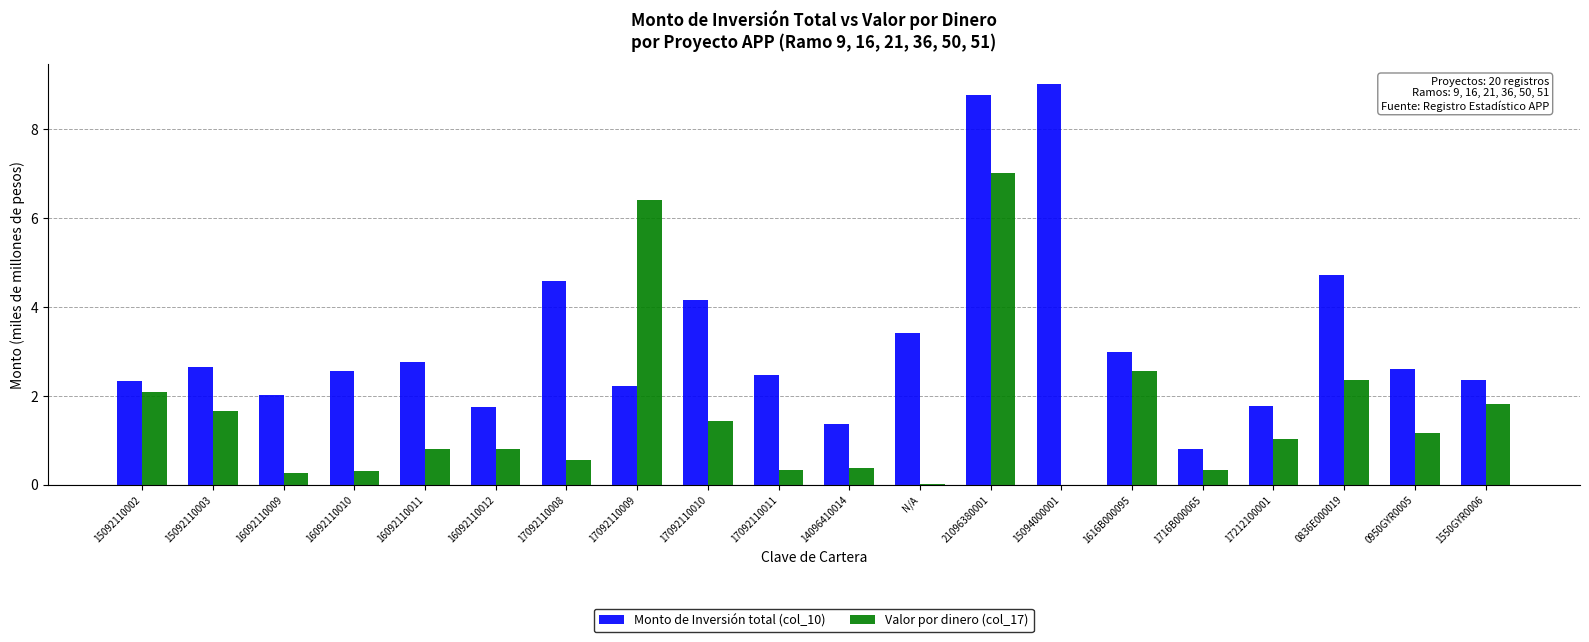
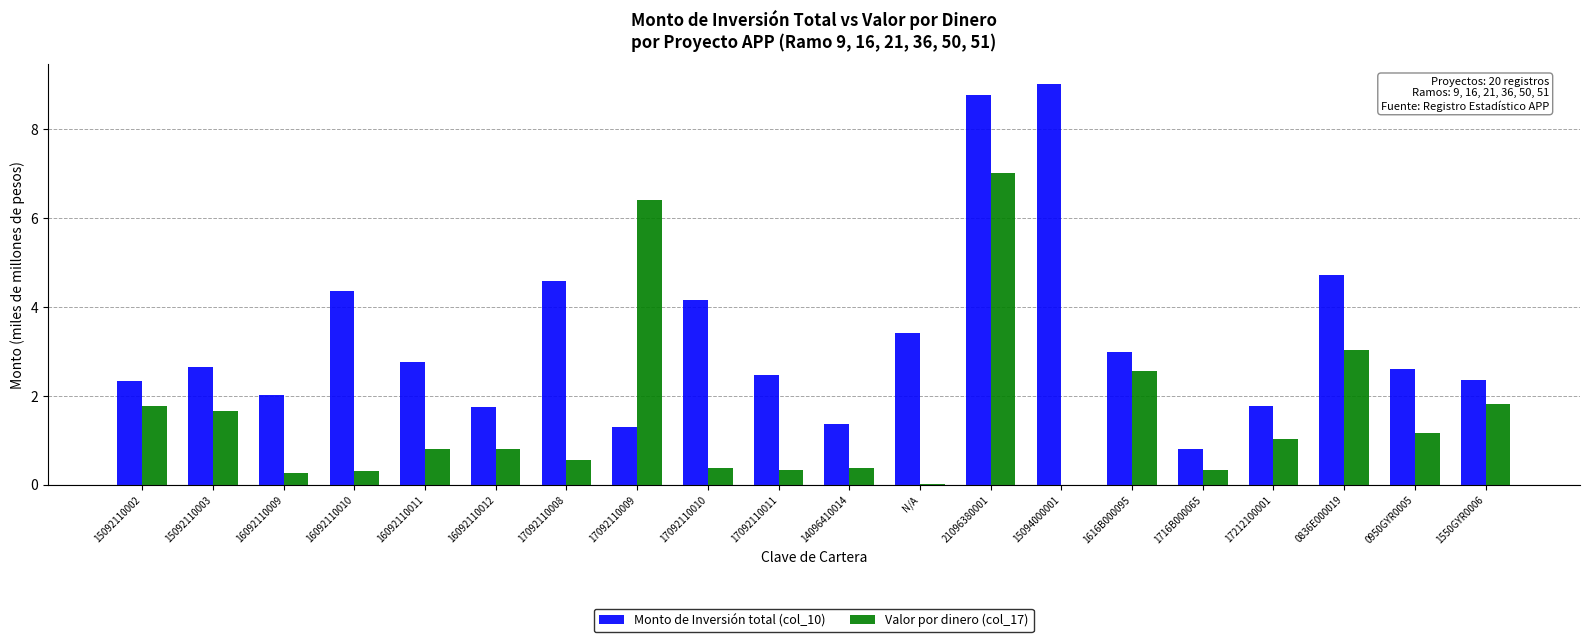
  {
    "Monto de Inversión total (col_10)": {
      "15092110002": 2.3,
      "15092110003": 2.7,
      "16092110009": 2.0,
-     "16092110010": 2.6,
+     "16092110010": 4.4,
      "16092110011": 2.8,
      "16092110012": 1.7,
      "17092110008": 4.6,
-     "17092110009": 2.2,
+     "17092110009": 1.3,
      "17092110010": 4.1,
      "17092110011": 2.5,
      "14096410014": 1.4,
      "N/A": 3.4,
      "21096380001": 8.8,
      "15094000001": 9.0,
      "1616B000095": 3.0,
      "1716B000065": 0.8,
      "17212100001": 1.8,
      "0836E000019": 4.7,
      "0950GYR0005": 2.6,
      "1550GYR0006": 2.4
    },
    "Valor por dinero (col_17)": {
-     "15092110002": 2.1,
+     "15092110002": 1.8,
      "15092110003": 1.7,
      "16092110009": 0.3,
      "16092110010": 0.3,
      "16092110011": 0.8,
      "16092110012": 0.8,
      "17092110008": 0.6,
      "17092110009": 6.4,
-     "17092110010": 1.4,
+     "17092110010": 0.4,
      "17092110011": 0.3,
      "14096410014": 0.4,
      "21096380001": 7.0,
      "15094000001": 0.0,
      "1616B000095": 2.6,
      "1716B000065": 0.3,
      "17212100001": 1.0,
-     "0836E000019": 2.3,
+     "0836E000019": 3.0,
      "0950GYR0005": 1.2,
      "1550GYR0006": 1.8
    }
  }
